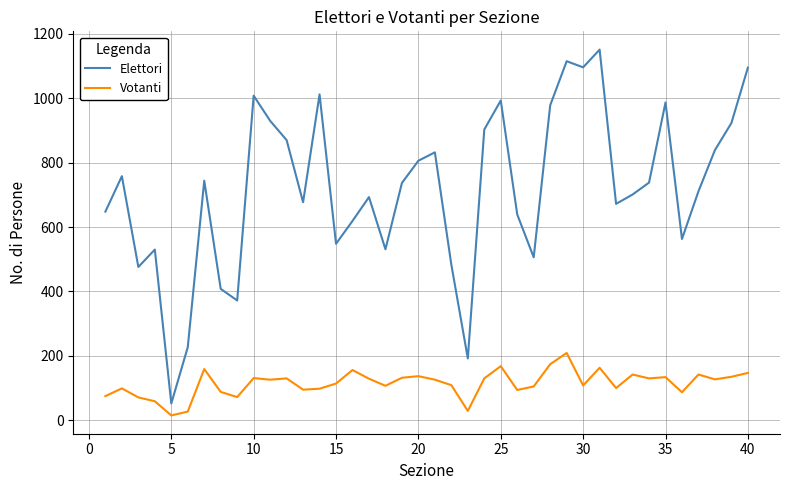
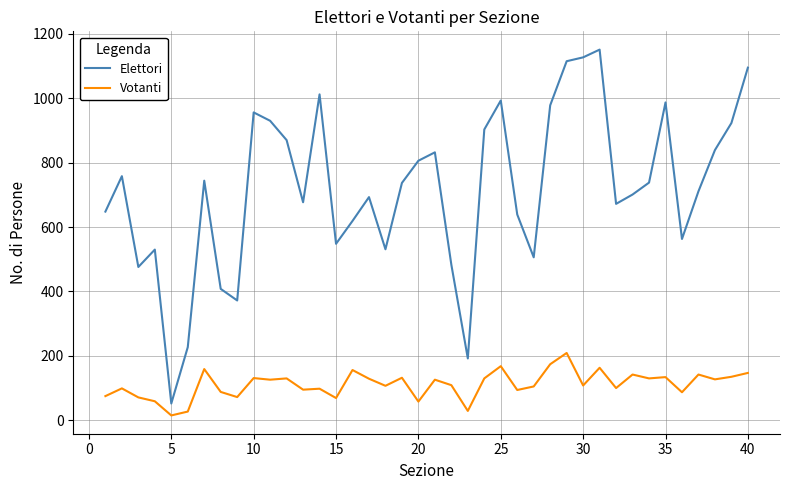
  {
    "Elettori": {
      "5": 50,
-     "10": 1010,
+     "10": 960,
      "15": 550,
      "20": 810,
      "25": 990,
-     "30": 1100,
+     "30": 1130,
      "35": 990,
      "40": 1100
    },
    "Votanti": {
      "5": 20,
      "10": 130,
-     "15": 110,
-     "20": 140,
+     "15": 70,
+     "20": 60,
      "25": 170,
      "30": 110,
      "35": 130,
      "40": 150
    }
  }
